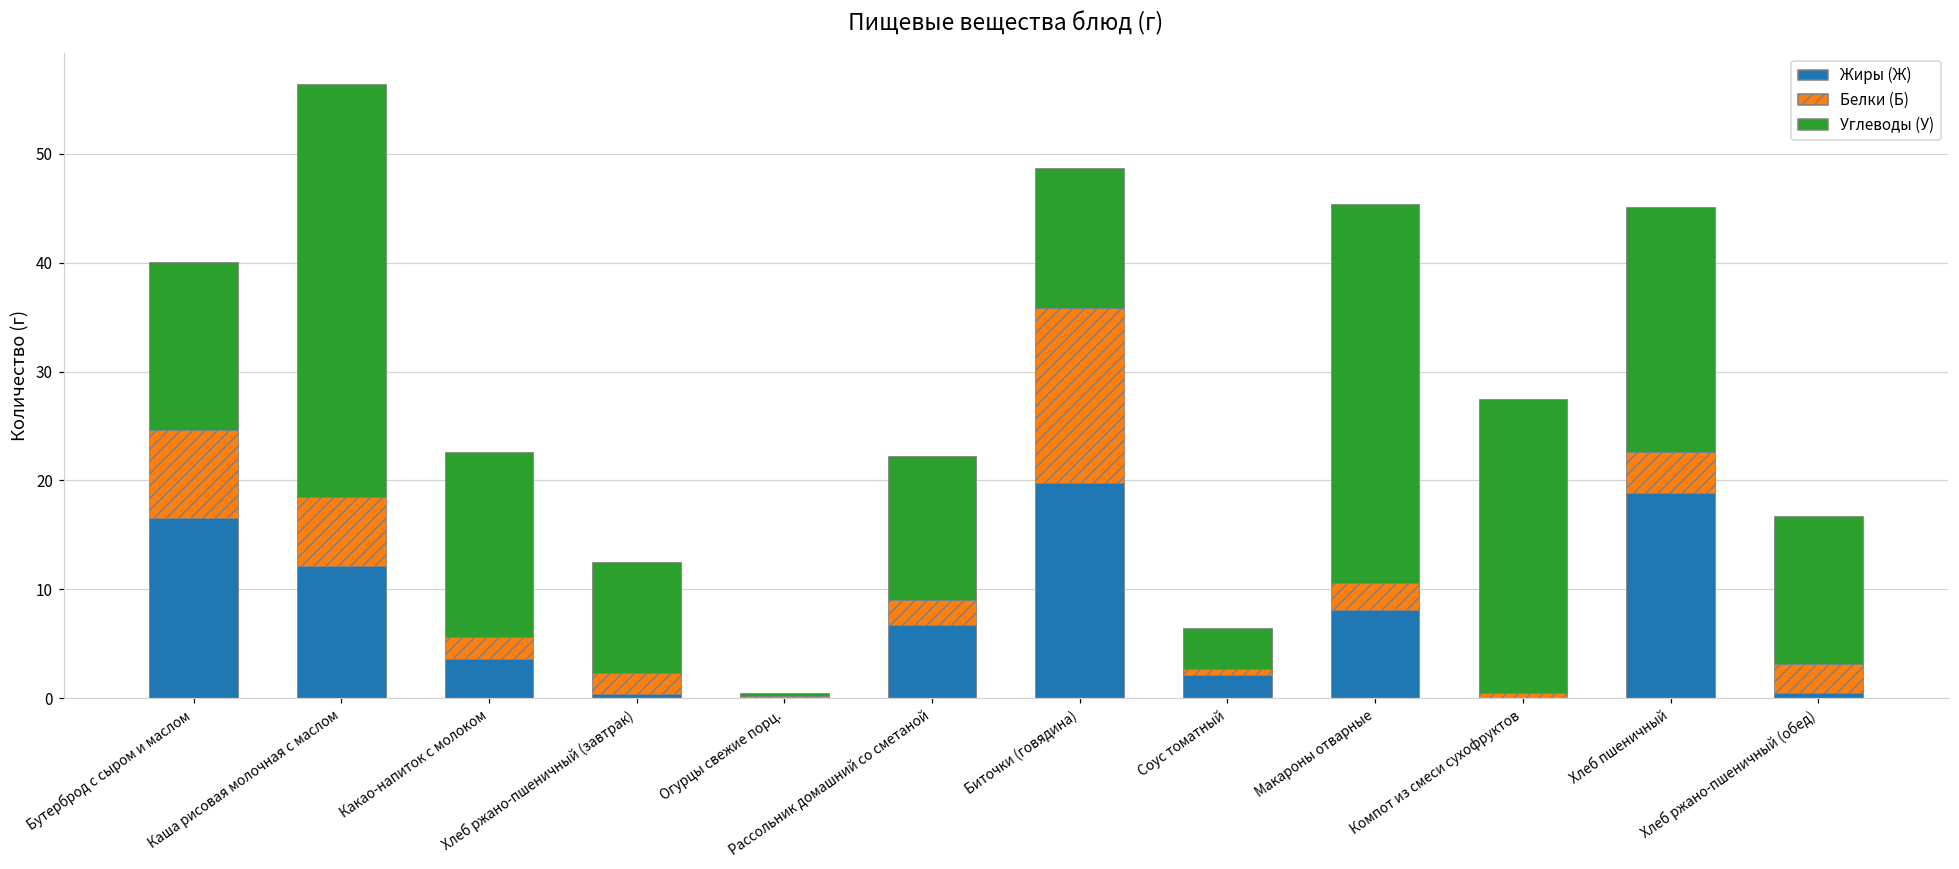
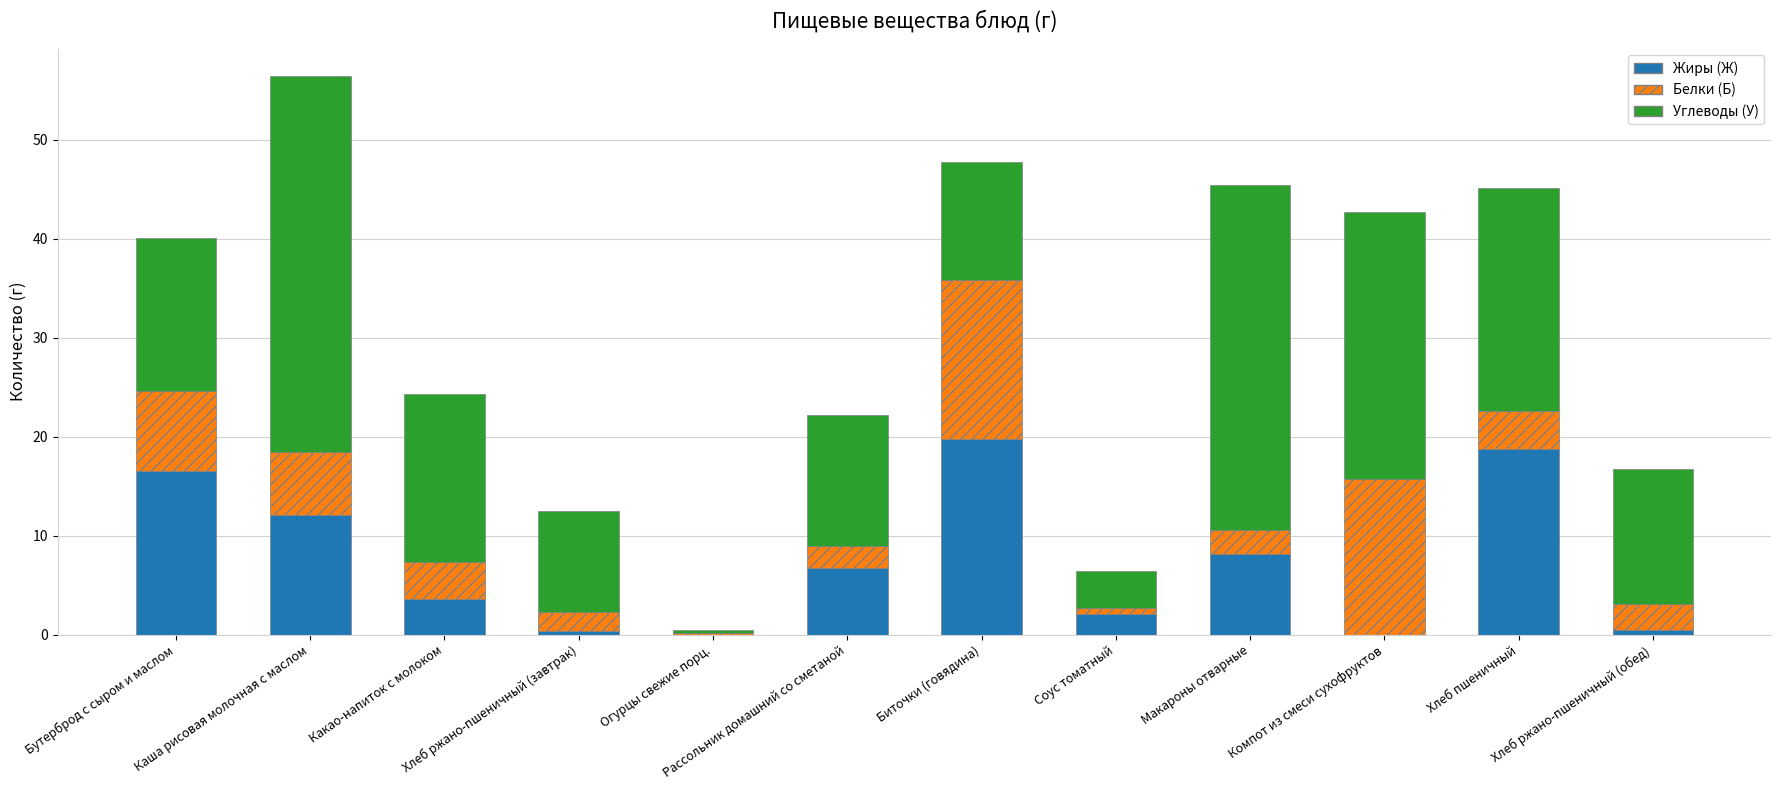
  {
    "Жиры (Ж)": {
      "Бутерброд с сыром и маслом": 17,
      "Каша рисовая молочная с маслом": 12,
      "Какао-напиток с молоком": 4,
      "Хлеб ржано-пшеничный (завтрак)": 0,
      "Огурцы свежие порц.": 0,
      "Рассольник домашний со сметаной": 7,
      "Биточки (говядина)": 20,
      "Соус томатный": 2,
      "Макароны отварные": 8,
      "Компот из смеси сухофруктов": 0,
      "Хлеб пшеничный": 19,
      "Хлеб ржано-пшеничный (обед)": 0
    },
    "Белки (Б)": {
      "Бутерброд с сыром и маслом": 8,
      "Каша рисовая молочная с маслом": 6,
-     "Какао-напиток с молоком": 2,
+     "Какао-напиток с молоком": 4,
      "Хлеб ржано-пшеничный (завтрак)": 2,
      "Рассольник домашний со сметаной": 2,
      "Биточки (говядина)": 16,
      "Соус томатный": 1,
      "Макароны отварные": 3,
-     "Компот из смеси сухофруктов": 1,
+     "Компот из смеси сухофруктов": 16,
      "Хлеб пшеничный": 4,
      "Хлеб ржано-пшеничный (обед)": 3
    },
    "Углеводы (У)": {
      "Бутерброд с сыром и маслом": 16,
      "Каша рисовая молочная с маслом": 38,
      "Какао-напиток с молоком": 17,
      "Хлеб ржано-пшеничный (завтрак)": 10,
      "Огурцы свежие порц.": 0,
      "Рассольник домашний со сметаной": 13,
-     "Биточки (говядина)": 13,
+     "Биточки (говядина)": 12,
      "Соус томатный": 4,
      "Макароны отварные": 35,
      "Компот из смеси сухофруктов": 27,
      "Хлеб пшеничный": 23,
      "Хлеб ржано-пшеничный (обед)": 14
    }
  }
